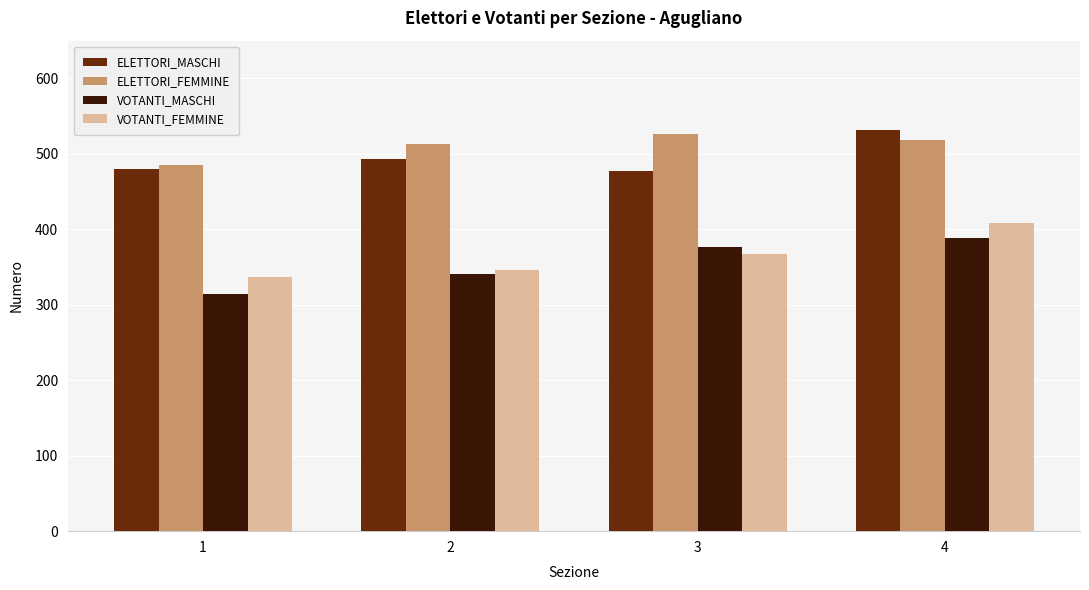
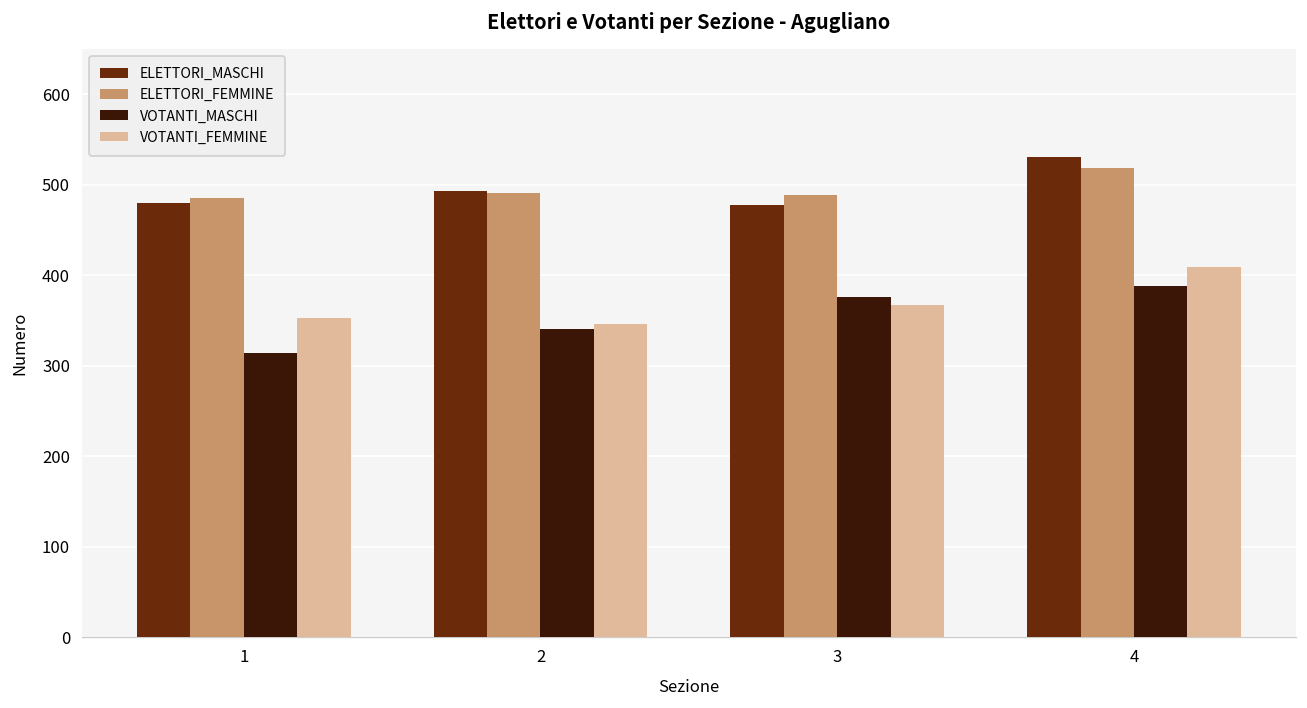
  {
    "ELETTORI_FEMMINE": {
      "1": 490,
-     "2": 510,
-     "3": 530,
+     "2": 490,
+     "3": 490,
      "4": 520
    },
    "VOTANTI_FEMMINE": {
-     "1": 340,
+     "1": 350,
      "2": 350,
      "3": 370,
      "4": 410
    }
  }
